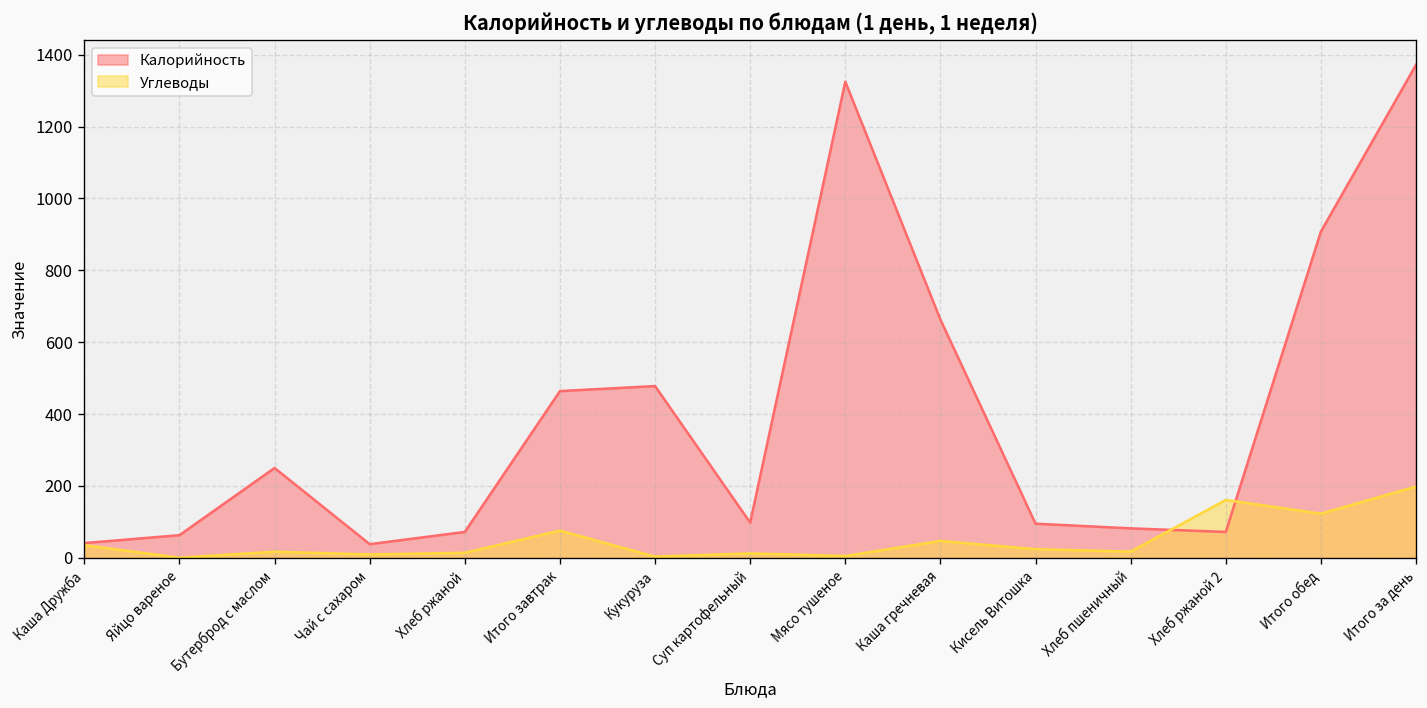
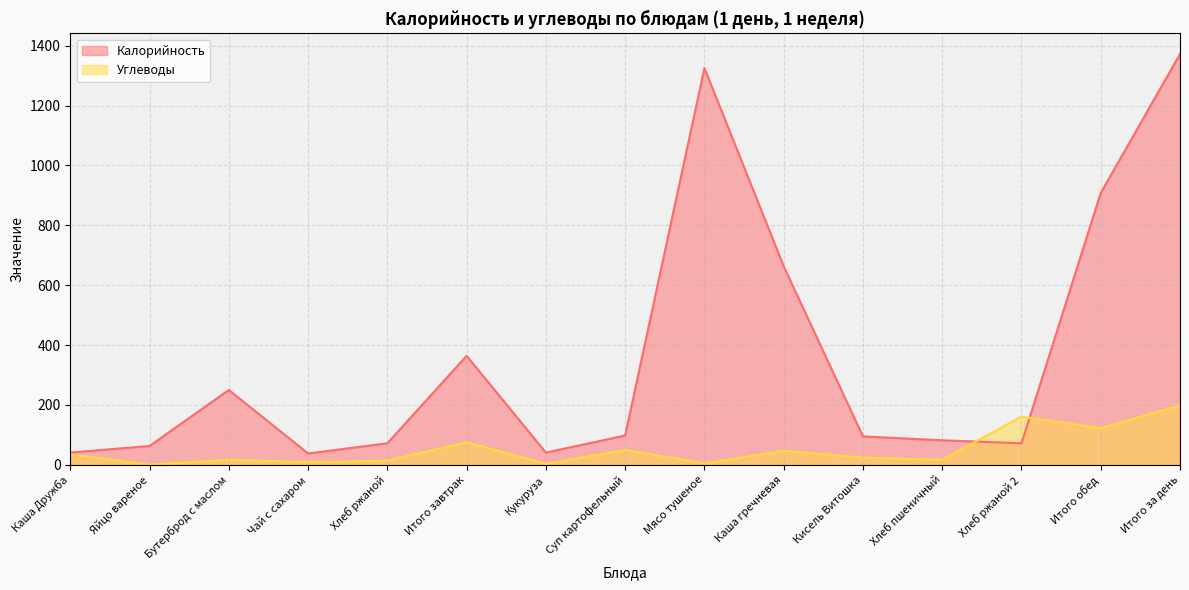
  {
    "Калорийность": {
      "Яйцо вареное": 60,
      "Бутерброд с маслом": 250,
      "Чай с сахаром": 40,
      "Хлеб ржаной": 70,
-     "Итого завтрак": 460,
-     "Кукуруза": 480,
+     "Итого завтрак": 360,
+     "Кукуруза": 40,
      "Суп картофельный": 100,
      "Мясо тушеное": 1330,
      "Каша гречневая": 660,
      "Кисель Витошка": 100,
      "Хлеб пшеничный": 80,
      "Хлеб ржаной 2": 70,
      "Итого обед": 910,
      "Итого за день": 1370
    },
    "Углеводы": {
      "Яйцо вареное": 0,
      "Бутерброд с маслом": 20,
      "Чай с сахаром": 10,
      "Хлеб ржаной": 10,
      "Итого завтрак": 80,
      "Кукуруза": 0,
-     "Суп картофельный": 10,
+     "Суп картофельный": 50,
      "Мясо тушеное": 10,
      "Каша гречневая": 50,
      "Кисель Витошка": 20,
      "Хлеб пшеничный": 20,
      "Хлеб ржаной 2": 160,
      "Итого обед": 120,
      "Итого за день": 200
    }
  }
